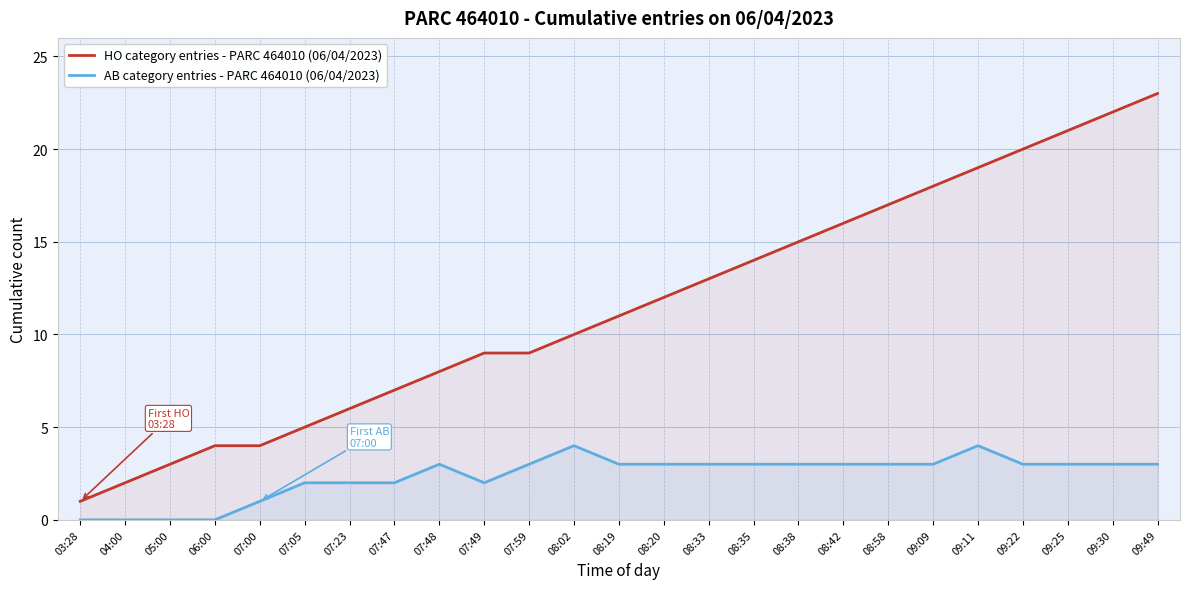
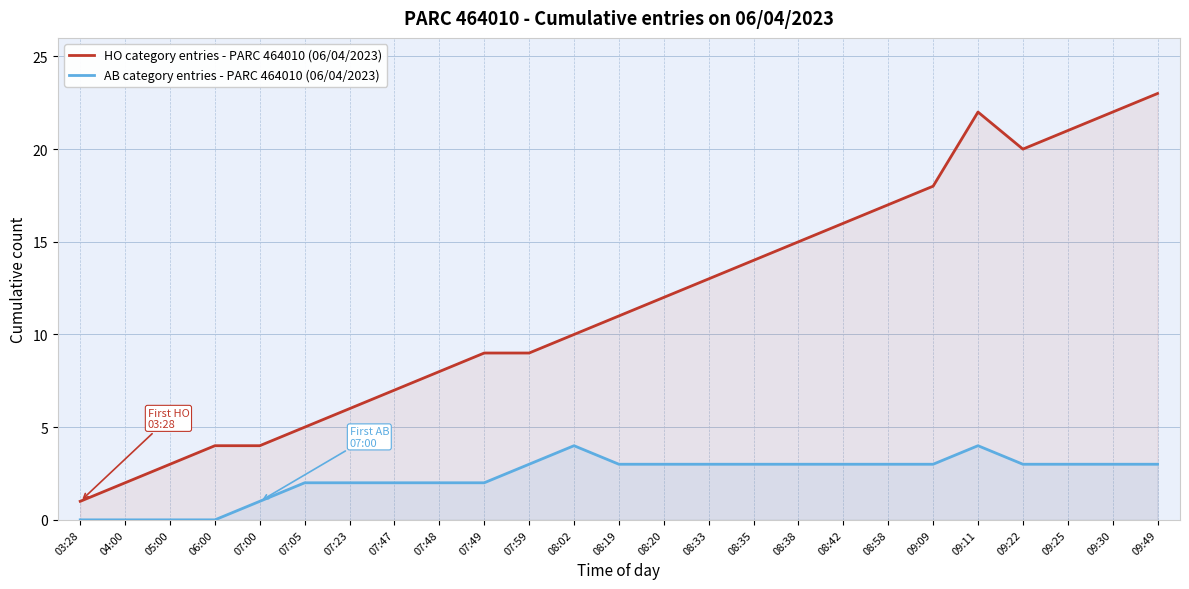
  {
    "HO category entries - PARC 464010 (06/04/2023)": {
      "03:28": 1,
      "06:00": 4,
      "07:00": 4,
      "07:23": 6,
      "07:47": 7,
      "07:48": 8,
      "07:49": 9,
      "07:59": 9,
      "08:02": 10,
      "08:19": 11,
      "08:20": 12,
      "08:33": 13,
      "08:35": 14,
      "08:38": 15,
      "08:42": 16,
      "08:58": 17,
      "09:09": 18,
-     "09:11": 19,
+     "09:11": 22,
      "09:22": 20,
      "09:25": 21,
      "09:30": 22,
      "09:49": 23
    },
    "AB category entries - PARC 464010 (06/04/2023)": {
      "03:28": 0,
      "04:00": 0,
      "05:00": 0,
      "06:00": 0,
      "07:00": 1,
      "07:47": 2,
-     "07:48": 3,
+     "07:48": 2,
      "07:49": 2,
      "07:59": 3,
      "08:02": 4,
      "08:19": 3,
      "08:20": 3,
      "08:33": 3,
      "08:35": 3,
      "08:38": 3,
      "08:42": 3,
      "08:58": 3,
      "09:09": 3,
      "09:11": 4,
      "09:22": 3,
      "09:25": 3,
      "09:30": 3,
      "09:49": 3
    }
  }
